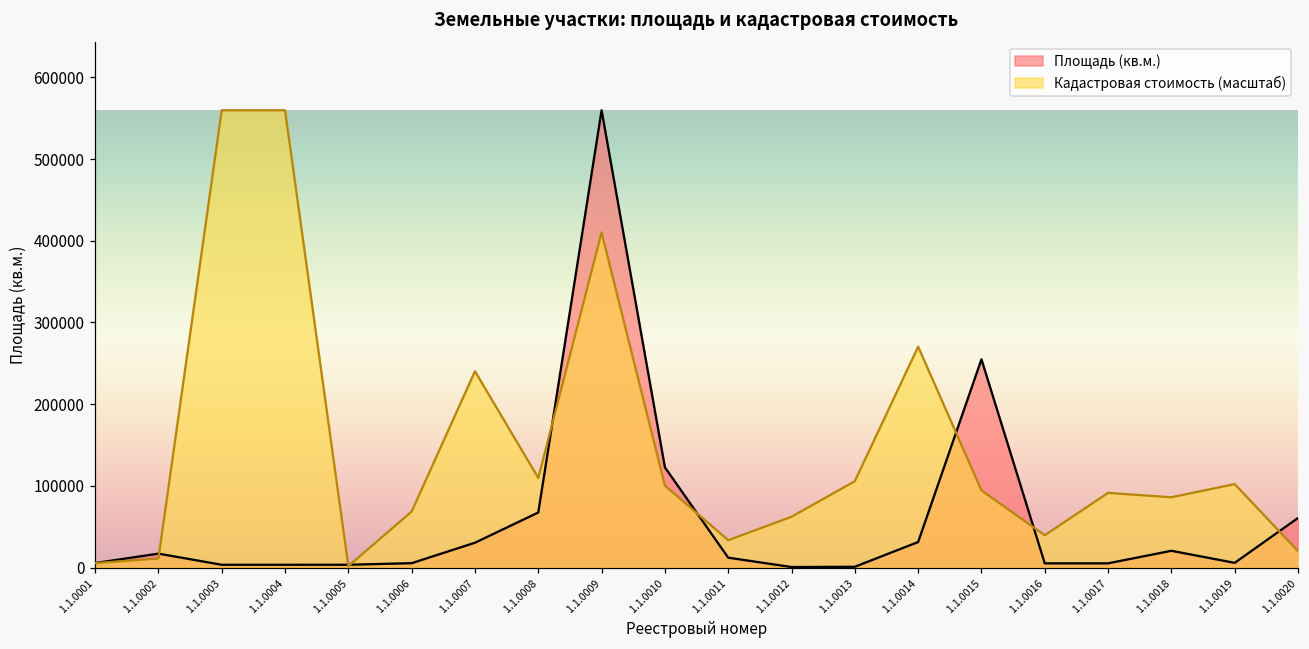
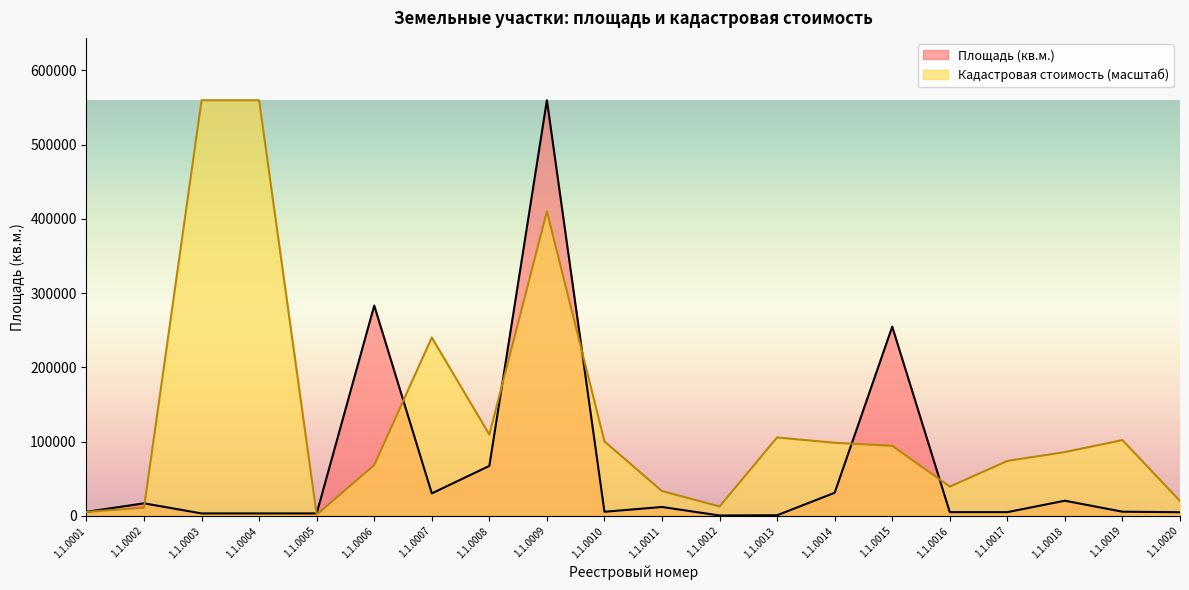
  {
    "Площадь (кв.м.)": {
      "1.1.0002": 20000,
      "1.1.0003": 0,
      "1.1.0004": 0,
-     "1.1.0006": 10000,
+     "1.1.0006": 280000,
      "1.1.0007": 30000,
      "1.1.0008": 70000,
      "1.1.0009": 560000,
-     "1.1.0010": 120000,
+     "1.1.0010": 10000,
      "1.1.0011": 10000,
      "1.1.0012": 0,
      "1.1.0013": 0,
      "1.1.0014": 30000,
      "1.1.0015": 250000,
      "1.1.0016": 10000,
      "1.1.0017": 10000,
      "1.1.0018": 20000,
      "1.1.0019": 10000,
-     "1.1.0020": 60000
+     "1.1.0020": 10000
    },
    "Кадастровая стоимость (масштаб)": {
      "1.1.0002": 10000,
      "1.1.0003": 560000,
      "1.1.0004": 560000,
      "1.1.0006": 70000,
      "1.1.0007": 240000,
      "1.1.0008": 110000,
      "1.1.0009": 410000,
      "1.1.0010": 100000,
      "1.1.0011": 30000,
-     "1.1.0012": 60000,
+     "1.1.0012": 10000,
      "1.1.0013": 110000,
-     "1.1.0014": 270000,
+     "1.1.0014": 100000,
      "1.1.0015": 90000,
      "1.1.0016": 40000,
-     "1.1.0017": 90000,
+     "1.1.0017": 70000,
      "1.1.0018": 90000,
      "1.1.0019": 100000,
      "1.1.0020": 20000
    }
  }
